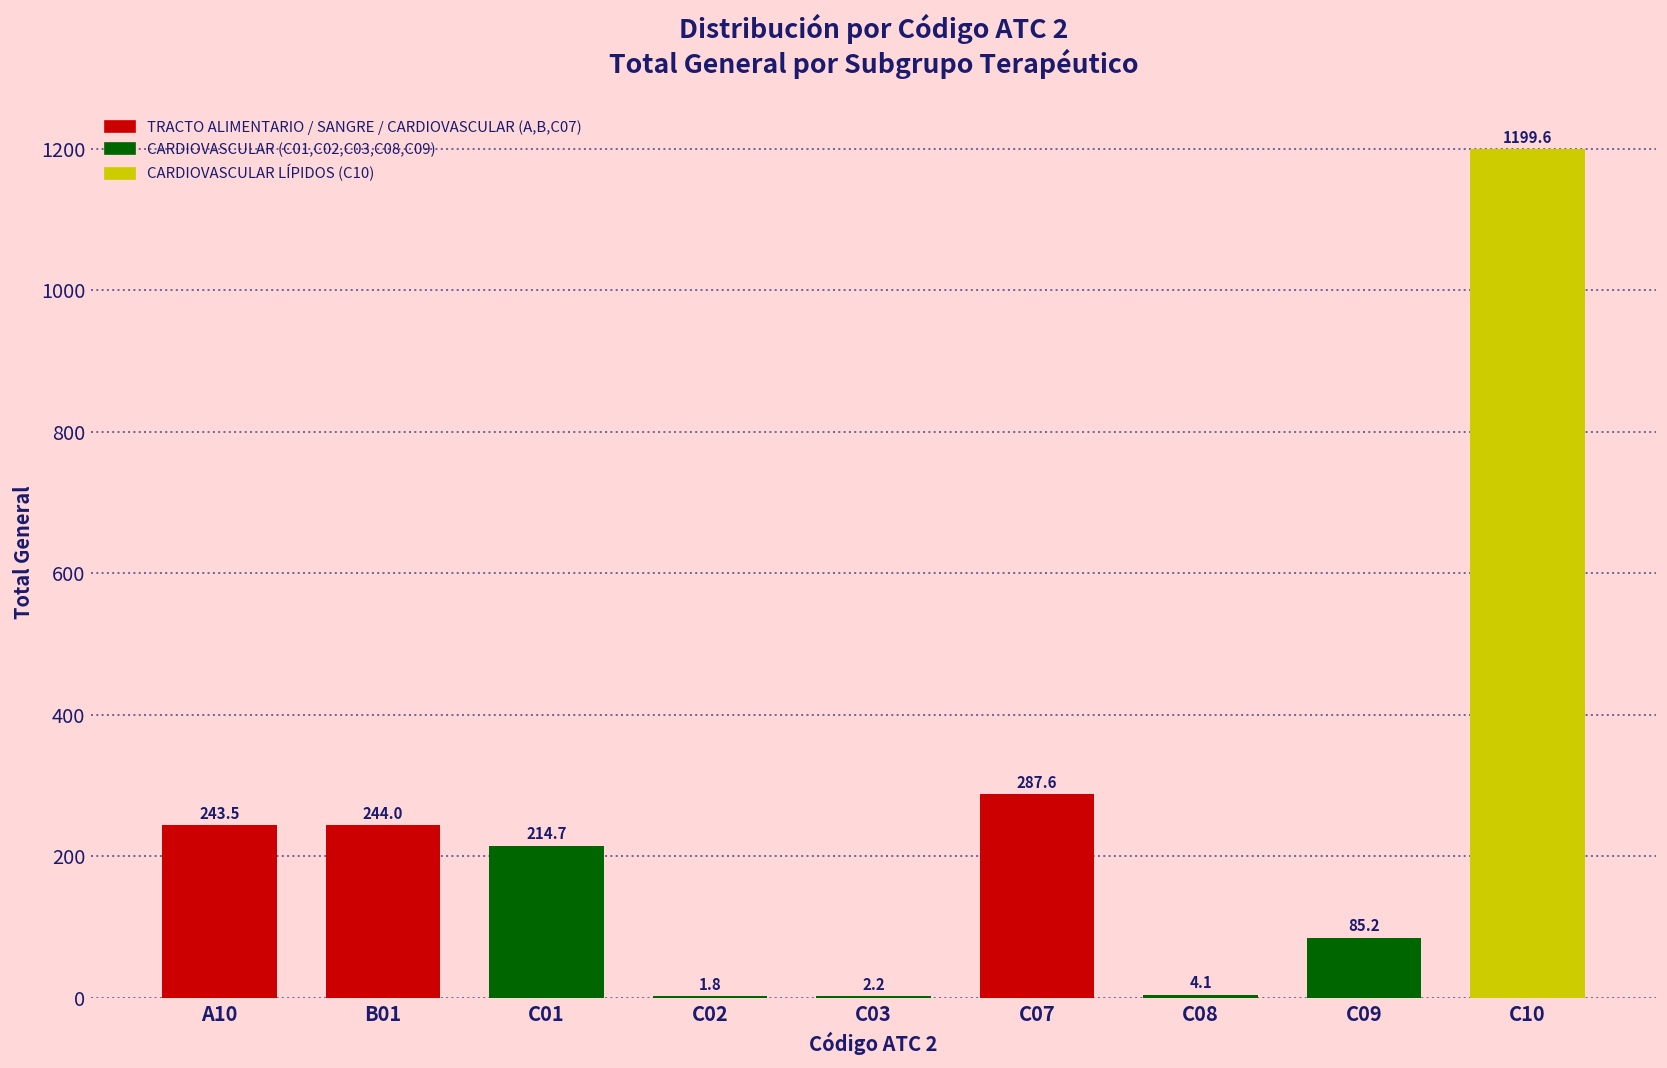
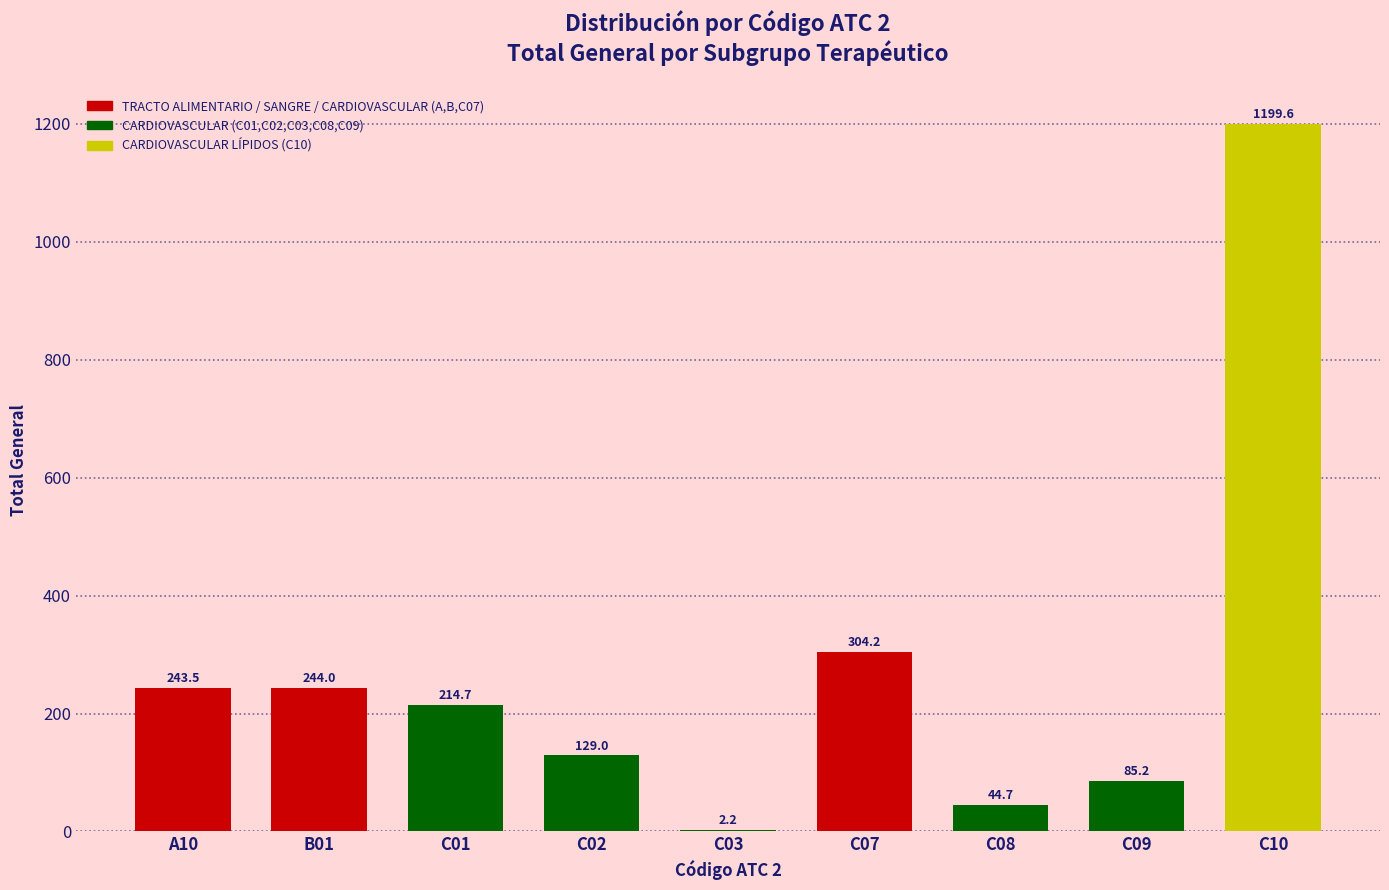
  {
    "A10": 243.5,
    "B01": 244.0,
    "C01": 214.7,
-   "C02": 1.8,
+   "C02": 129.0,
    "C03": 2.2,
-   "C07": 287.6,
-   "C08": 4.1,
+   "C07": 304.2,
+   "C08": 44.7,
    "C09": 85.2,
    "C10": 1199.6
  }
